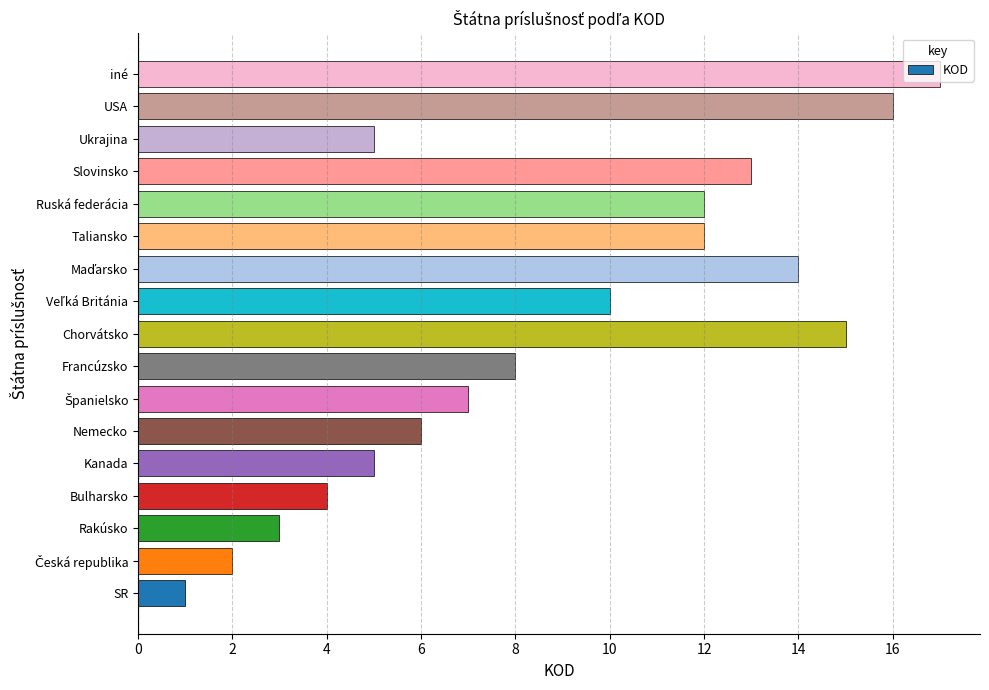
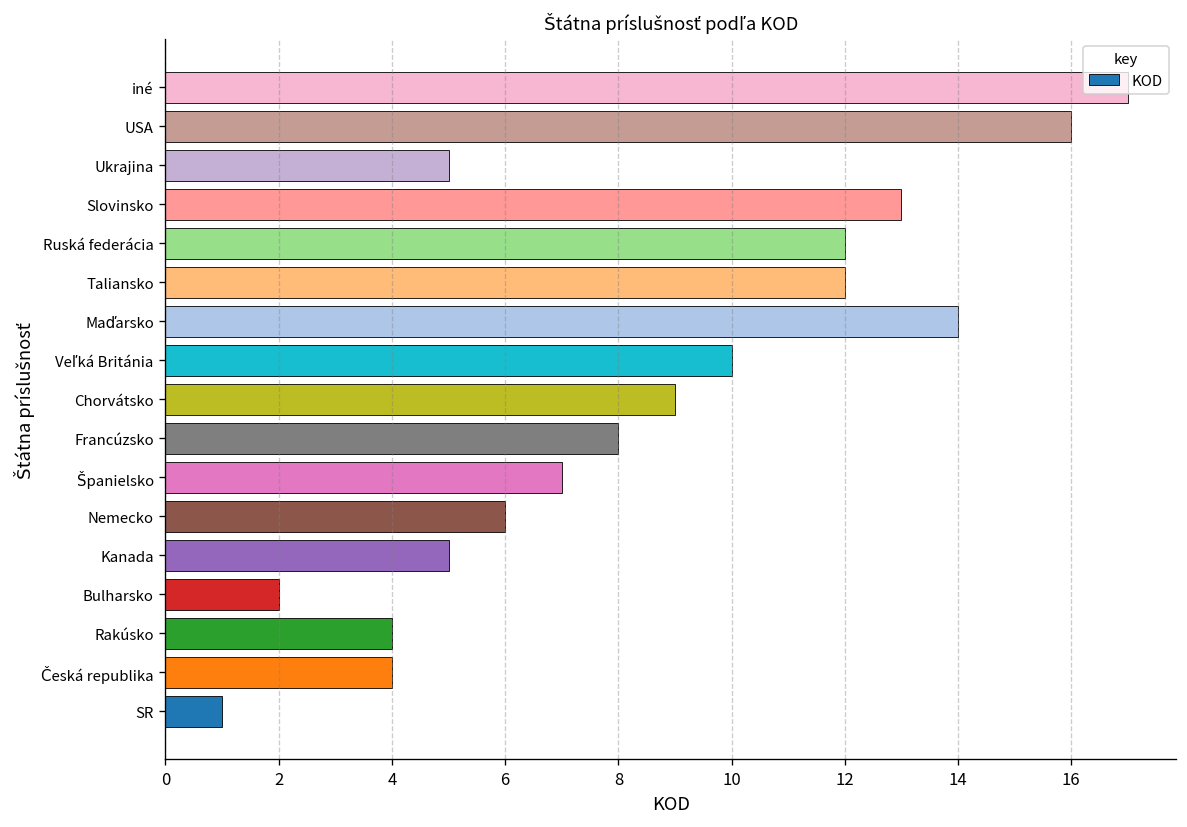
  {
    "USA": 16,
    "Ukrajina": 5,
    "Slovinsko": 13,
    "Ruská federácia": 12,
    "Taliansko": 12,
    "Maďarsko": 14,
    "Veľká Británia": 10,
-   "Chorvátsko": 15,
+   "Chorvátsko": 9,
    "Francúzsko": 8,
    "Španielsko": 7,
    "Nemecko": 6,
    "Kanada": 5,
-   "Bulharsko": 4,
-   "Rakúsko": 3,
-   "Česká republika": 2,
+   "Bulharsko": 2,
+   "Rakúsko": 4,
+   "Česká republika": 4,
    "SR": 1
  }
